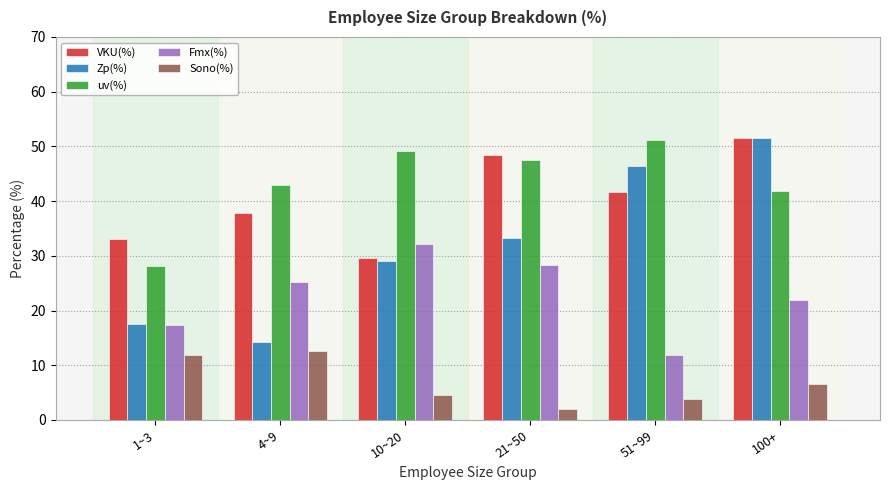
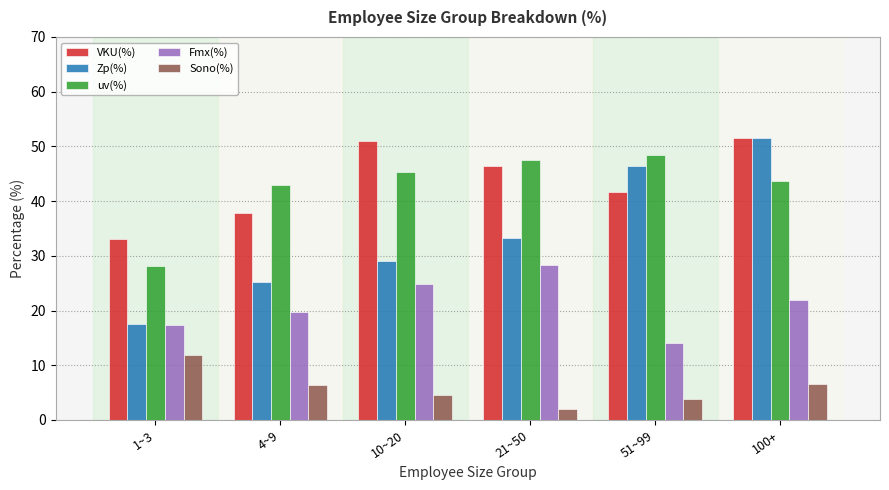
  {
    "VKU(%)": {
      "1~3": 33,
      "4~9": 38,
-     "10~20": 30,
-     "21~50": 49,
+     "10~20": 51,
+     "21~50": 47,
      "51~99": 42,
      "100+": 52
    },
    "Zp(%)": {
      "1~3": 18,
-     "4~9": 14,
+     "4~9": 25,
      "10~20": 29,
      "21~50": 33,
      "51~99": 47,
      "100+": 52
    },
    "uv(%)": {
      "1~3": 28,
      "4~9": 43,
-     "10~20": 49,
+     "10~20": 45,
      "21~50": 48,
-     "51~99": 51,
-     "100+": 42
+     "51~99": 48,
+     "100+": 44
    },
    "Fmx(%)": {
      "1~3": 17,
-     "4~9": 25,
-     "10~20": 32,
+     "4~9": 20,
+     "10~20": 25,
      "21~50": 28,
-     "51~99": 12,
+     "51~99": 14,
      "100+": 22
    },
    "Sono(%)": {
      "1~3": 12,
-     "4~9": 13,
+     "4~9": 6,
      "10~20": 5,
      "21~50": 2,
      "51~99": 4,
      "100+": 7
    }
  }
